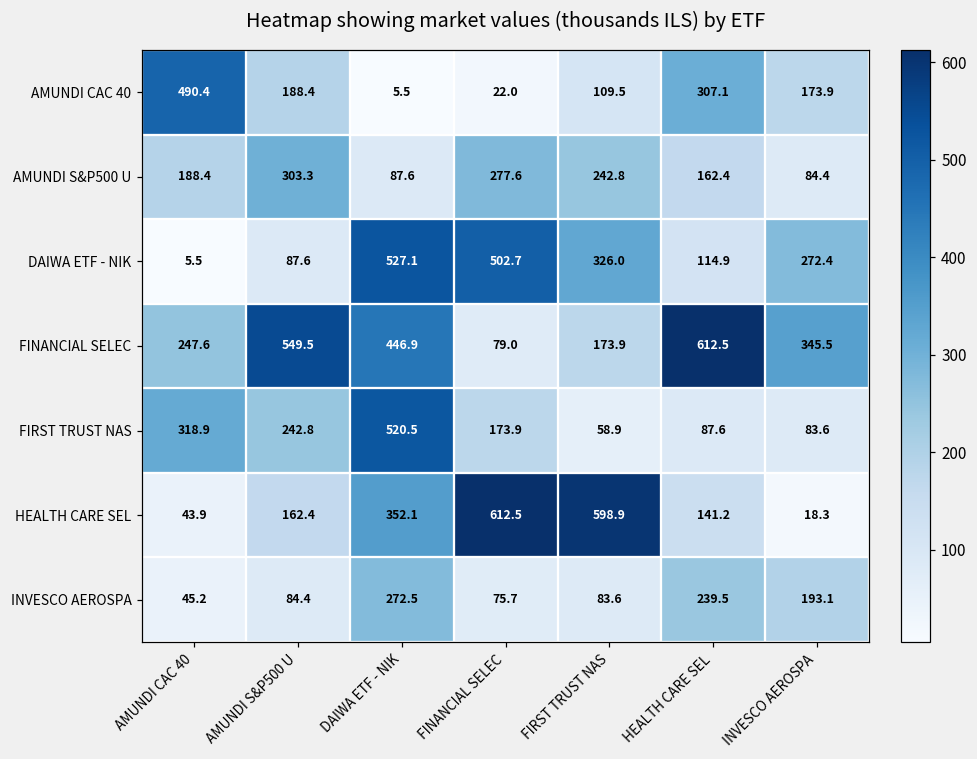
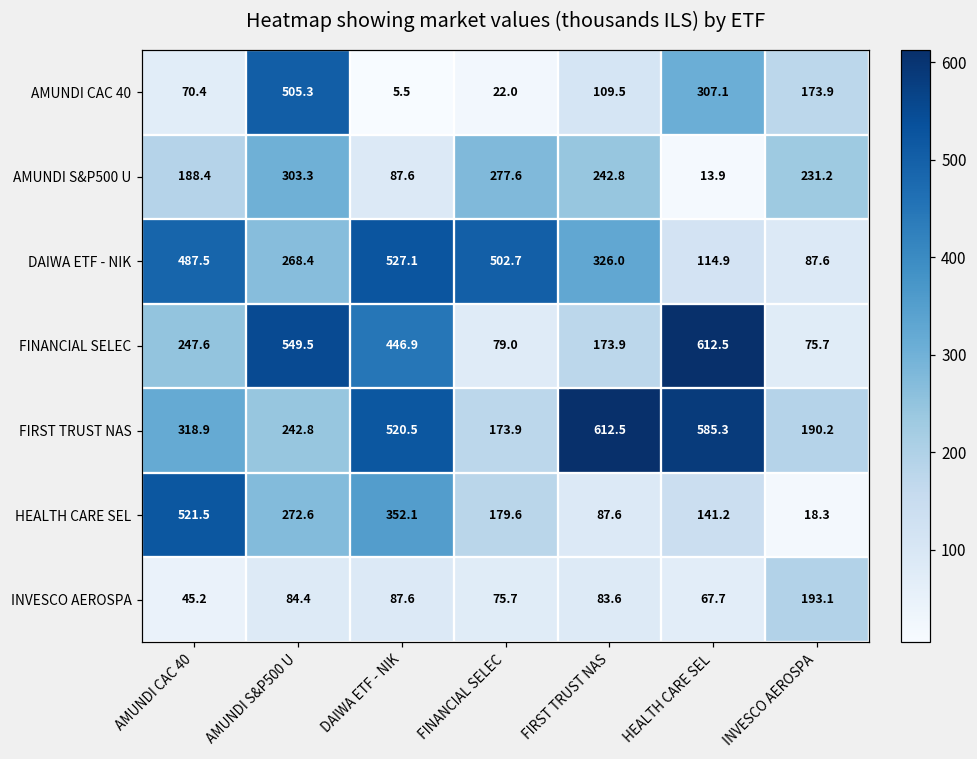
  {
    "AMUNDI CAC 40": {
-     "AMUNDI CAC 40": 490.4,
-     "AMUNDI S&P500 U": 188.4,
+     "AMUNDI CAC 40": 70.4,
+     "AMUNDI S&P500 U": 505.3,
      "DAIWA ETF - NIK": 5.5,
      "FINANCIAL SELEC": 22.0,
      "FIRST TRUST NAS": 109.5,
      "HEALTH CARE SEL": 307.1,
      "INVESCO AEROSPA": 173.9
    },
    "AMUNDI S&P500 U": {
      "AMUNDI CAC 40": 188.4,
      "AMUNDI S&P500 U": 303.3,
      "DAIWA ETF - NIK": 87.6,
      "FINANCIAL SELEC": 277.6,
      "FIRST TRUST NAS": 242.8,
-     "HEALTH CARE SEL": 162.4,
-     "INVESCO AEROSPA": 84.4
+     "HEALTH CARE SEL": 13.9,
+     "INVESCO AEROSPA": 231.2
    },
    "DAIWA ETF - NIK": {
-     "AMUNDI CAC 40": 5.5,
-     "AMUNDI S&P500 U": 87.6,
+     "AMUNDI CAC 40": 487.5,
+     "AMUNDI S&P500 U": 268.4,
      "DAIWA ETF - NIK": 527.1,
      "FINANCIAL SELEC": 502.7,
      "FIRST TRUST NAS": 326.0,
      "HEALTH CARE SEL": 114.9,
-     "INVESCO AEROSPA": 272.4
+     "INVESCO AEROSPA": 87.6
    },
    "FINANCIAL SELEC": {
      "AMUNDI CAC 40": 247.6,
      "AMUNDI S&P500 U": 549.5,
      "DAIWA ETF - NIK": 446.9,
      "FINANCIAL SELEC": 79.0,
      "FIRST TRUST NAS": 173.9,
      "HEALTH CARE SEL": 612.5,
-     "INVESCO AEROSPA": 345.5
+     "INVESCO AEROSPA": 75.7
    },
    "FIRST TRUST NAS": {
      "AMUNDI CAC 40": 318.9,
      "AMUNDI S&P500 U": 242.8,
      "DAIWA ETF - NIK": 520.5,
      "FINANCIAL SELEC": 173.9,
-     "FIRST TRUST NAS": 58.9,
-     "HEALTH CARE SEL": 87.6,
-     "INVESCO AEROSPA": 83.6
+     "FIRST TRUST NAS": 612.5,
+     "HEALTH CARE SEL": 585.3,
+     "INVESCO AEROSPA": 190.2
    },
    "HEALTH CARE SEL": {
-     "AMUNDI CAC 40": 43.9,
-     "AMUNDI S&P500 U": 162.4,
+     "AMUNDI CAC 40": 521.5,
+     "AMUNDI S&P500 U": 272.6,
      "DAIWA ETF - NIK": 352.1,
-     "FINANCIAL SELEC": 612.5,
-     "FIRST TRUST NAS": 598.9,
+     "FINANCIAL SELEC": 179.6,
+     "FIRST TRUST NAS": 87.6,
      "HEALTH CARE SEL": 141.2,
      "INVESCO AEROSPA": 18.3
    },
    "INVESCO AEROSPA": {
      "AMUNDI CAC 40": 45.2,
      "AMUNDI S&P500 U": 84.4,
-     "DAIWA ETF - NIK": 272.5,
+     "DAIWA ETF - NIK": 87.6,
      "FINANCIAL SELEC": 75.7,
      "FIRST TRUST NAS": 83.6,
-     "HEALTH CARE SEL": 239.5,
+     "HEALTH CARE SEL": 67.7,
      "INVESCO AEROSPA": 193.1
    }
  }
